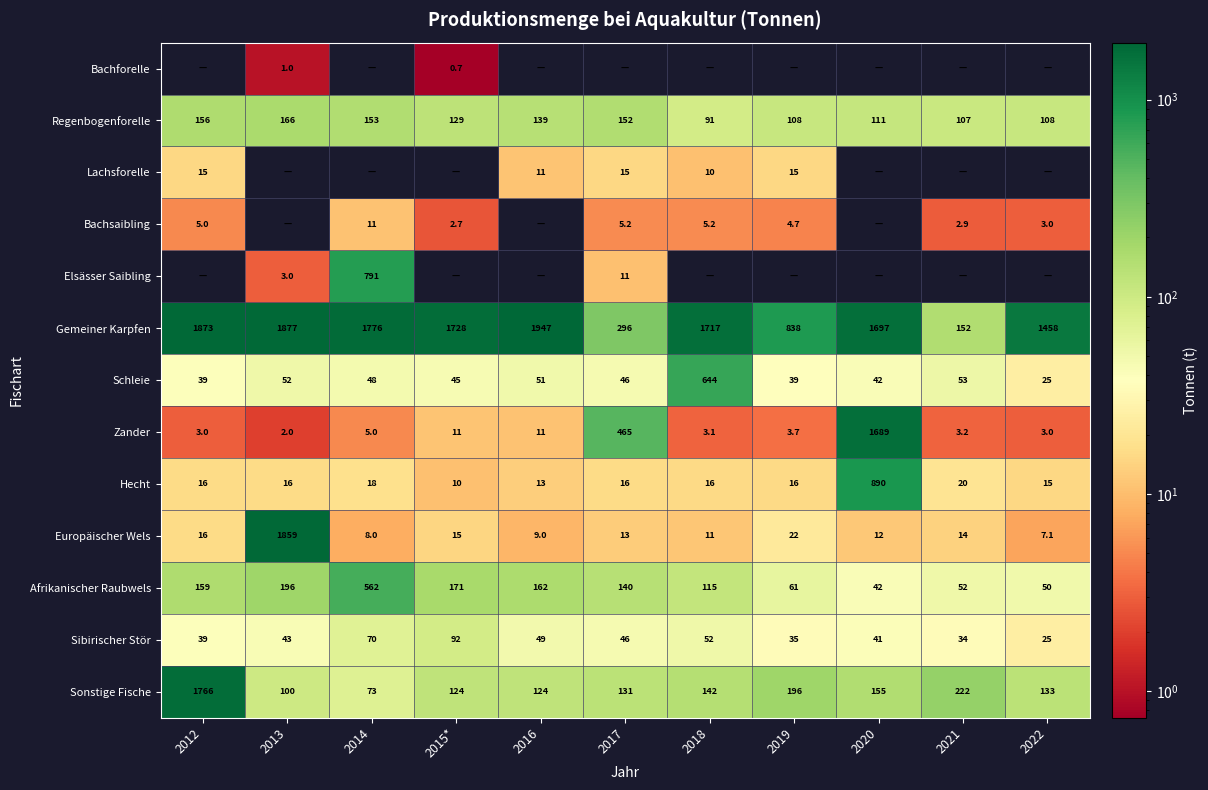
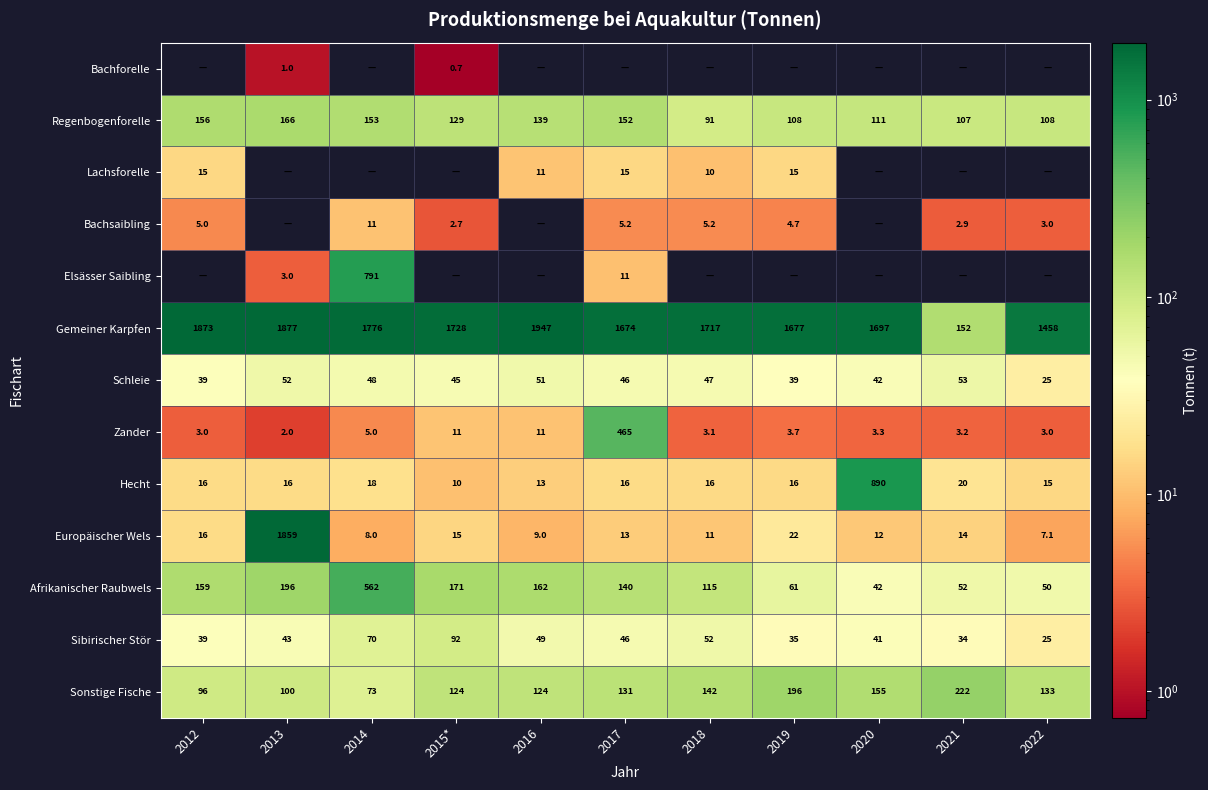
  {
    "Bachforelle": {
      "2013": 1.0,
      "2015*": 0.7
    },
    "Regenbogenforelle": {
      "2012": 156,
      "2013": 166,
      "2014": 153,
      "2015*": 129,
      "2016": 139,
      "2017": 152,
      "2018": 91,
      "2019": 108,
      "2020": 111,
      "2021": 107,
      "2022": 108
    },
    "Lachsforelle": {
      "2012": 15,
      "2016": 11,
      "2017": 15,
      "2018": 10,
      "2019": 15
    },
    "Bachsaibling": {
      "2012": 5.0,
      "2014": 11,
      "2015*": 2.7,
      "2017": 5.2,
      "2018": 5.2,
      "2019": 4.7,
      "2021": 2.9,
      "2022": 3.0
    },
    "Elsässer Saibling": {
      "2013": 3.0,
      "2014": 791,
      "2017": 11
    },
    "Gemeiner Karpfen": {
      "2012": 1873,
      "2013": 1877,
      "2014": 1776,
      "2015*": 1728,
      "2016": 1947,
-     "2017": 296,
+     "2017": 1674,
      "2018": 1717,
-     "2019": 838,
+     "2019": 1677,
      "2020": 1697,
      "2021": 152,
      "2022": 1458
    },
    "Schleie": {
      "2012": 39,
      "2013": 52,
      "2014": 48,
      "2015*": 45,
      "2016": 51,
      "2017": 46,
-     "2018": 644,
+     "2018": 47,
      "2019": 39,
      "2020": 42,
      "2021": 53,
      "2022": 25
    },
    "Zander": {
      "2012": 3.0,
      "2013": 2.0,
      "2014": 5.0,
      "2015*": 11,
      "2016": 11,
      "2017": 465,
      "2018": 3.1,
      "2019": 3.7,
-     "2020": 1689,
+     "2020": 3.3,
      "2021": 3.2,
      "2022": 3.0
    },
    "Hecht": {
      "2012": 16,
      "2013": 16,
      "2014": 18,
      "2015*": 10,
      "2016": 13,
      "2017": 16,
      "2018": 16,
      "2019": 16,
      "2020": 890,
      "2021": 20,
      "2022": 15
    },
    "Europäischer Wels": {
      "2012": 16,
      "2013": 1859,
      "2014": 8.0,
      "2015*": 15,
      "2016": 9.0,
      "2017": 13,
      "2018": 11,
      "2019": 22,
      "2020": 12,
      "2021": 14,
      "2022": 7.1
    },
    "Afrikanischer Raubwels": {
      "2012": 159,
      "2013": 196,
      "2014": 562,
      "2015*": 171,
      "2016": 162,
      "2017": 140,
      "2018": 115,
      "2019": 61,
      "2020": 42,
      "2021": 52,
      "2022": 50
    },
    "Sibirischer Stör": {
      "2012": 39,
      "2013": 43,
      "2014": 70,
      "2015*": 92,
      "2016": 49,
      "2017": 46,
      "2018": 52,
      "2019": 35,
      "2020": 41,
      "2021": 34,
      "2022": 25
    },
    "Sonstige Fische": {
-     "2012": 1766,
+     "2012": 96,
      "2013": 100,
      "2014": 73,
      "2015*": 124,
      "2016": 124,
      "2017": 131,
      "2018": 142,
      "2019": 196,
      "2020": 155,
      "2021": 222,
      "2022": 133
    }
  }
